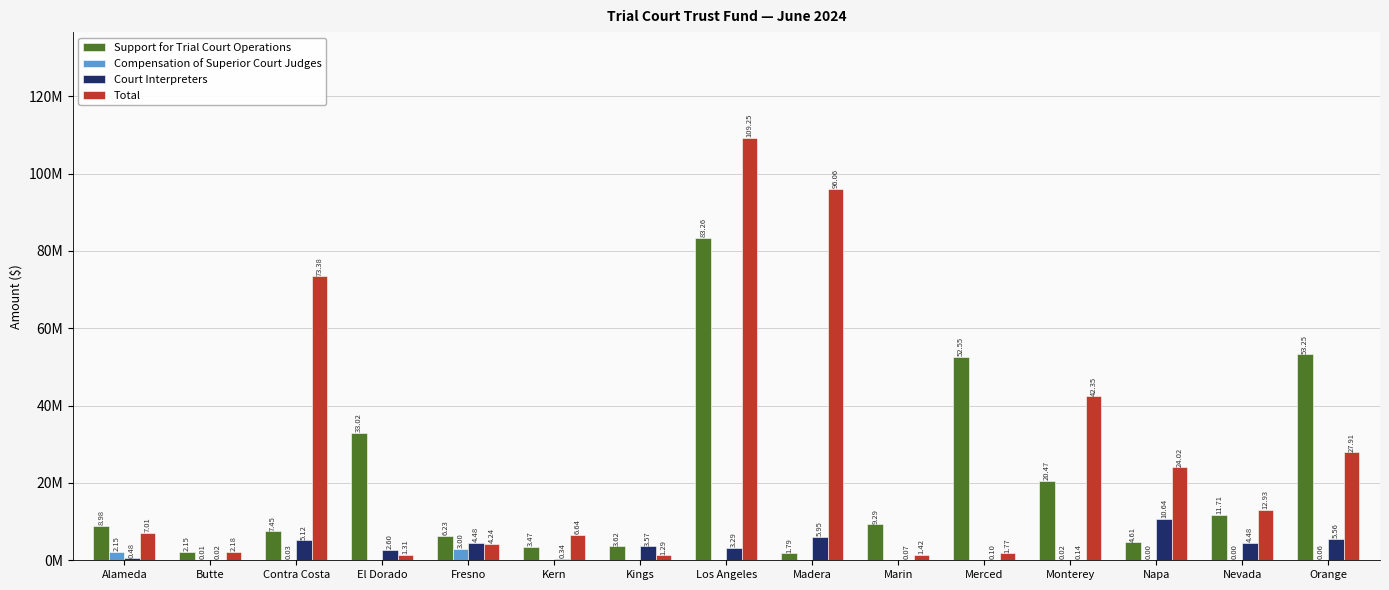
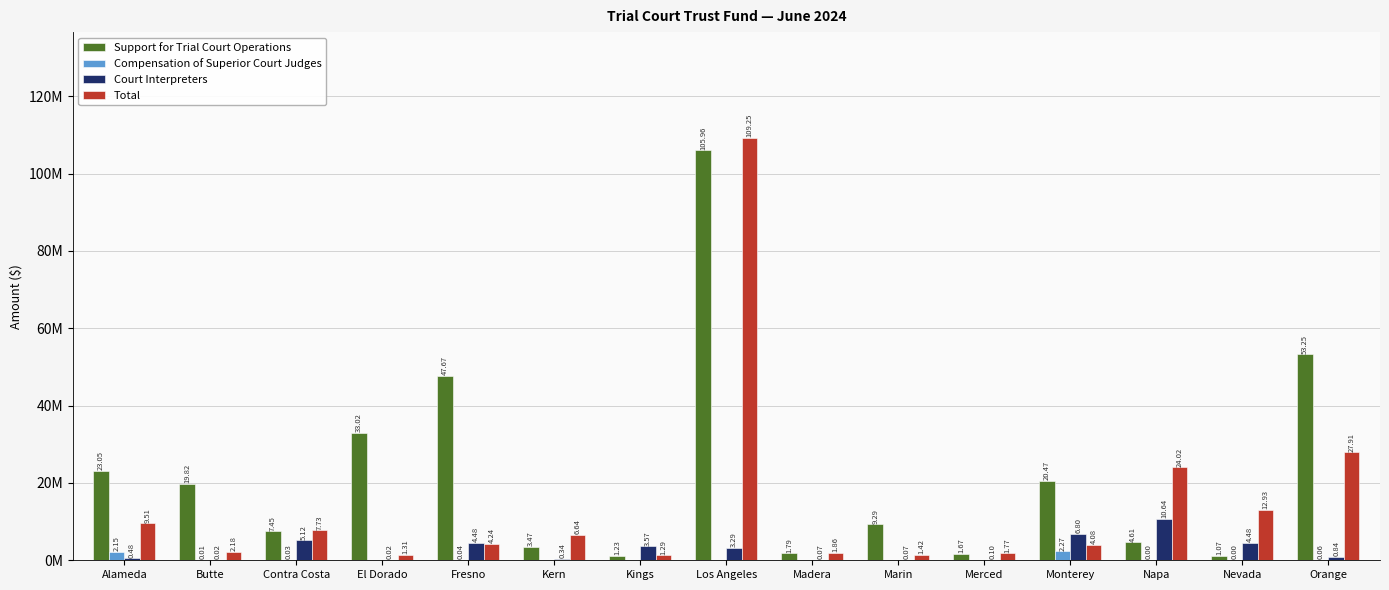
  {
    "Support for Trial Court Operations": {
-     "Alameda": 8.98,
-     "Butte": 2.15,
-     "Fresno": 6.23,
-     "Kings": 3.62,
-     "Los Angeles": 83.26,
-     "Merced": 52.55,
-     "Nevada": 11.71
+     "Alameda": 23.05,
+     "Butte": 19.82,
+     "Fresno": 47.67,
+     "Kings": 1.23,
+     "Los Angeles": 105.96,
+     "Merced": 1.67,
+     "Nevada": 1.07
    },
    "Compensation of Superior Court Judges": {
-     "Fresno": 3.00,
-     "Monterey": 0.02
+     "Fresno": 0.04,
+     "Monterey": 2.27
    },
    "Court Interpreters": {
-     "El Dorado": 2.60,
-     "Madera": 5.95,
-     "Monterey": 0.14,
-     "Orange": 5.56
+     "El Dorado": 0.02,
+     "Madera": 0.07,
+     "Monterey": 6.80,
+     "Orange": 0.84
    },
    "Total": {
-     "Alameda": 7.01,
-     "Contra Costa": 73.38,
-     "Madera": 96.06,
-     "Monterey": 42.35
+     "Alameda": 9.51,
+     "Contra Costa": 7.73,
+     "Madera": 1.86,
+     "Monterey": 4.08
    }
  }
